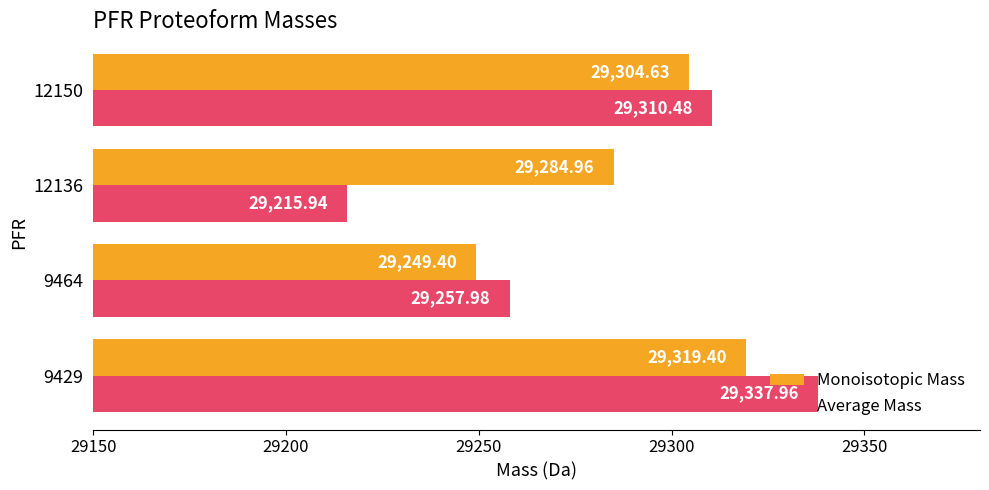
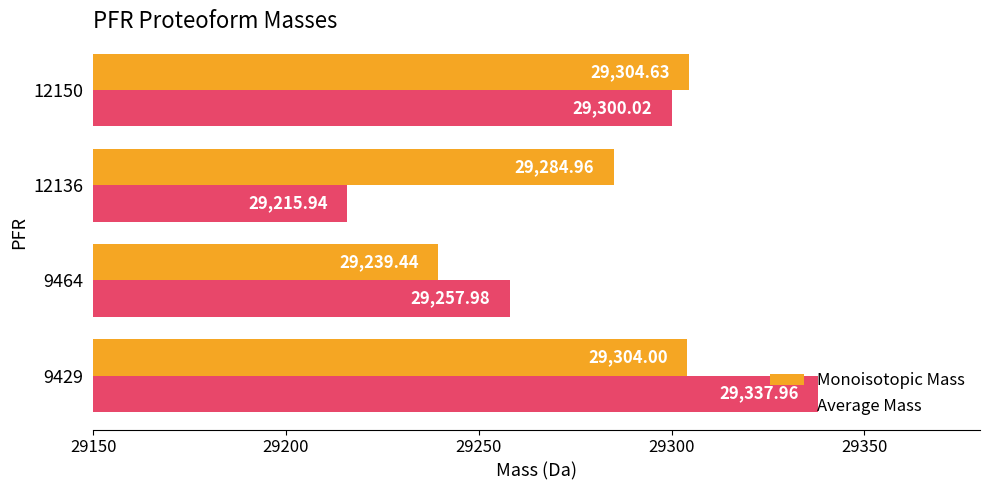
  {
    "Monoisotopic Mass": {
      "12150": "29,304.63",
      "12136": "29,284.96",
-     "9464": "29,249.40",
-     "9429": "29,319.40"
+     "9464": "29,239.44",
+     "9429": "29,304.00"
    },
    "Average Mass": {
-     "12150": "29,310.48",
+     "12150": "29,300.02",
      "12136": "29,215.94",
      "9464": "29,257.98",
      "9429": "29,337.96"
    }
  }
